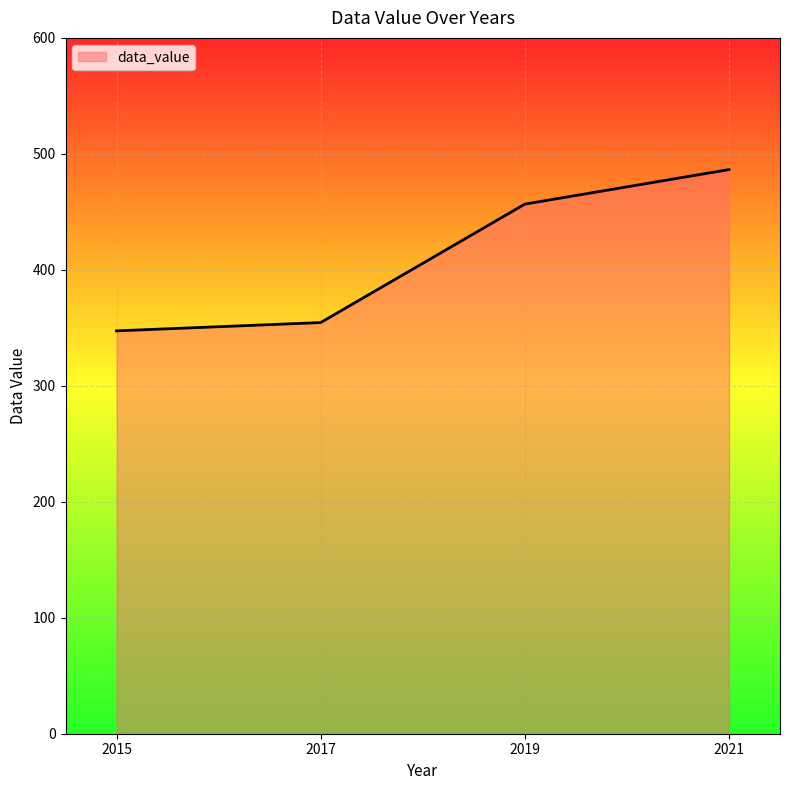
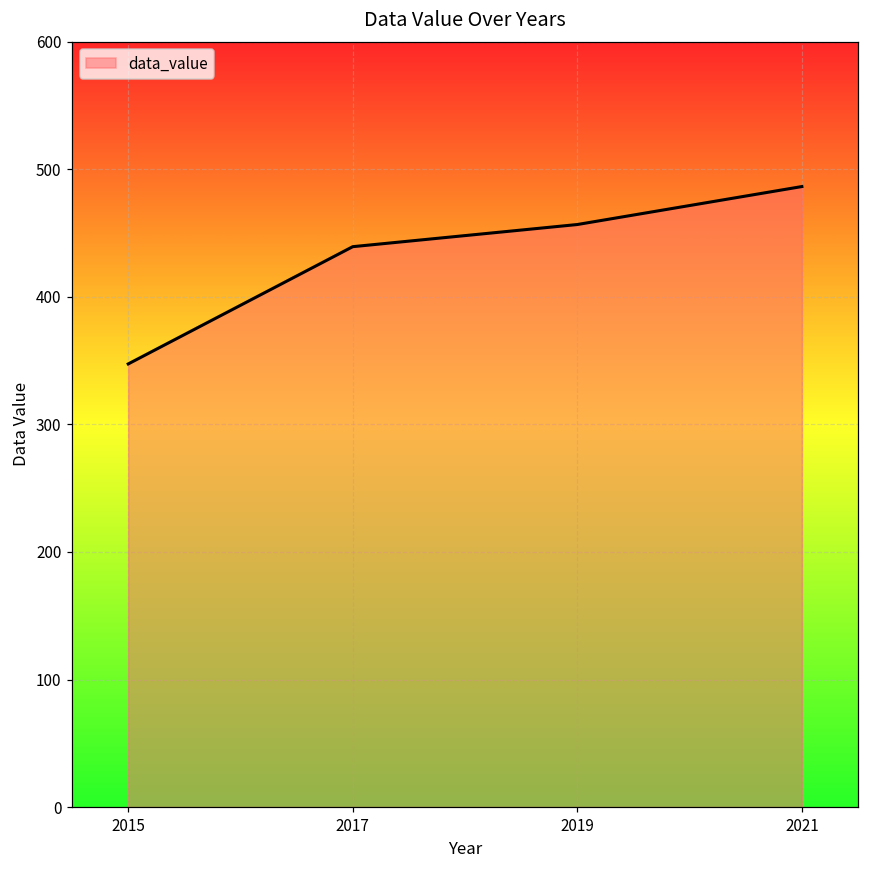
  {
    "2015": 347,
-   "2017": 355,
+   "2017": 439,
    "2019": 457,
    "2021": 486
  }
